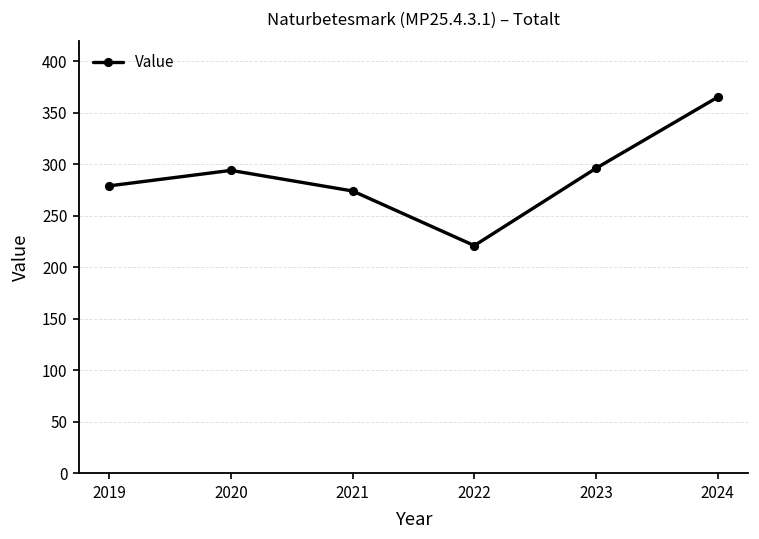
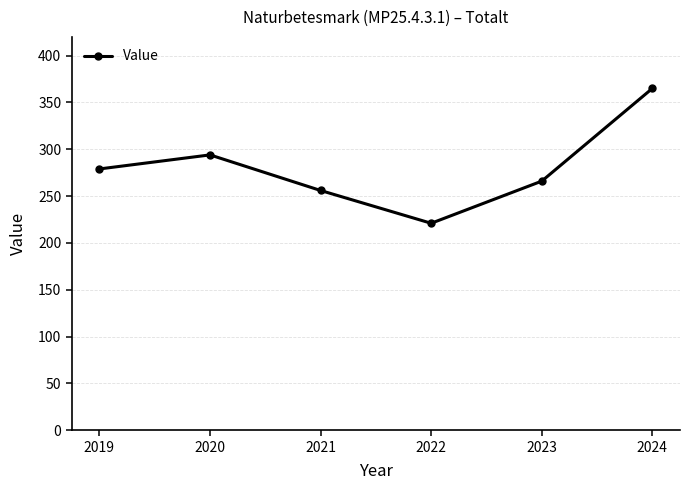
  {
    "2019": 280,
    "2020": 290,
-   "2021": 270,
+   "2021": 260,
    "2022": 220,
-   "2023": 300,
+   "2023": 270,
    "2024": 370
  }
